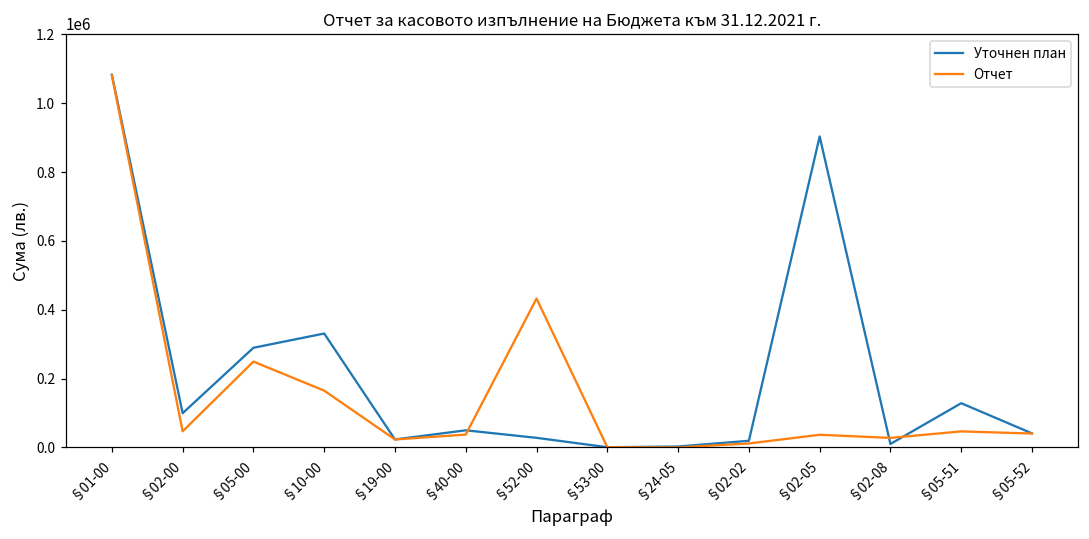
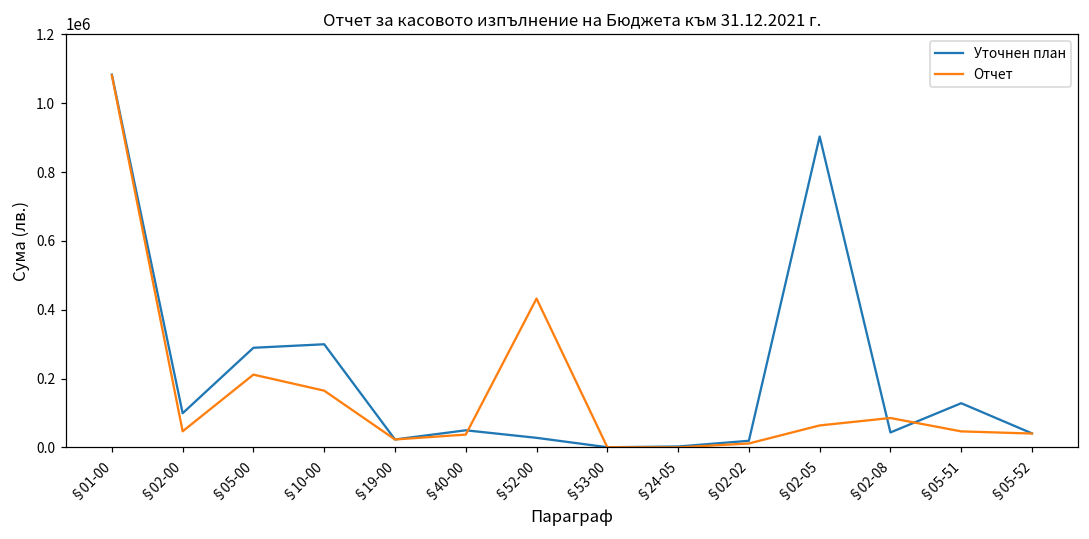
  {
    "Уточнен план": {
      "§02-00": 100000,
      "§05-00": 290000,
-     "§10-00": 330000,
+     "§10-00": 300000,
      "§40-00": 50000,
      "§52-00": 30000,
      "§02-05": 900000,
-     "§02-08": 10000,
+     "§02-08": 40000,
      "§05-51": 130000
    },
    "Отчет": {
      "§02-00": 50000,
-     "§05-00": 250000,
+     "§05-00": 210000,
      "§10-00": 160000,
      "§40-00": 40000,
      "§52-00": 430000,
-     "§02-05": 40000,
-     "§02-08": 30000,
+     "§02-05": 60000,
+     "§02-08": 90000,
      "§05-51": 50000
    }
  }
